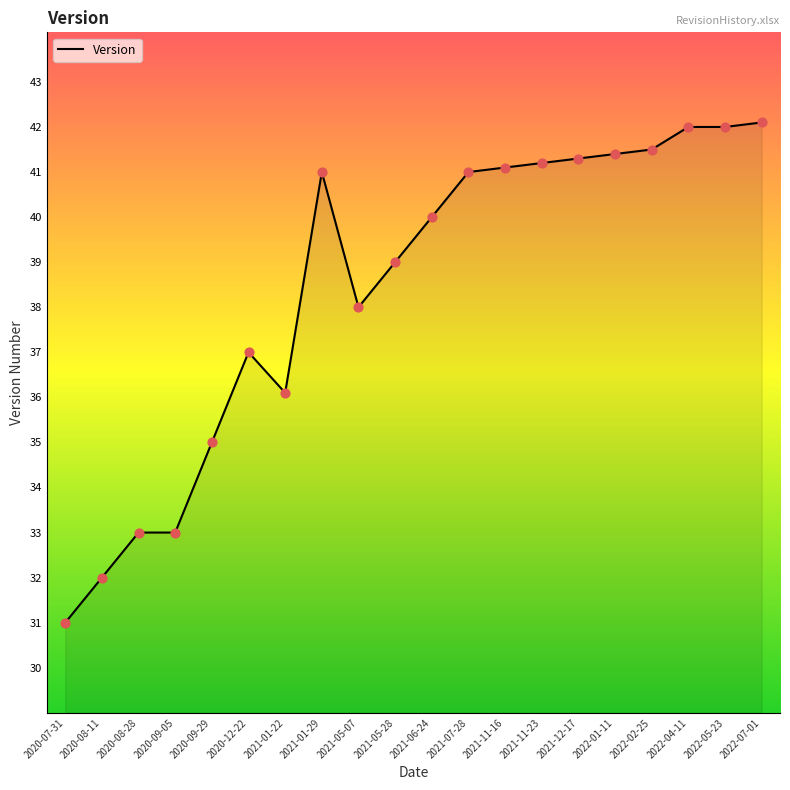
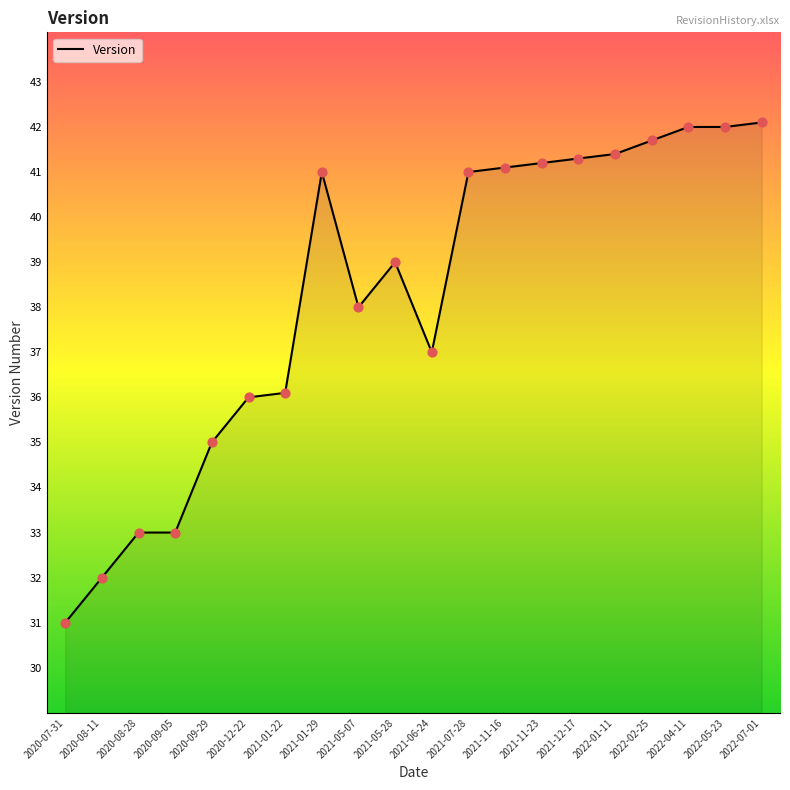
  {
    "2020-07-31": 31.0,
    "2020-08-11": 32.0,
    "2020-08-28": 33.0,
    "2020-09-05": 33.0,
    "2020-09-29": 35.0,
-   "2020-12-22": 37,
+   "2020-12-22": 36,
    "2021-01-22": 36.1,
    "2021-01-29": 41.0,
    "2021-05-07": 38.0,
    "2021-05-28": 39.0,
-   "2021-06-24": 40,
+   "2021-06-24": 37,
    "2021-07-28": 41.0,
    "2021-11-16": 41.1,
    "2021-11-23": 41.2,
    "2021-12-17": 41.3,
    "2022-01-11": 41.4,
-   "2022-02-25": 41.5,
+   "2022-02-25": 41.7,
    "2022-04-11": 42.0,
    "2022-05-23": 42.0,
    "2022-07-01": 42.1
  }
